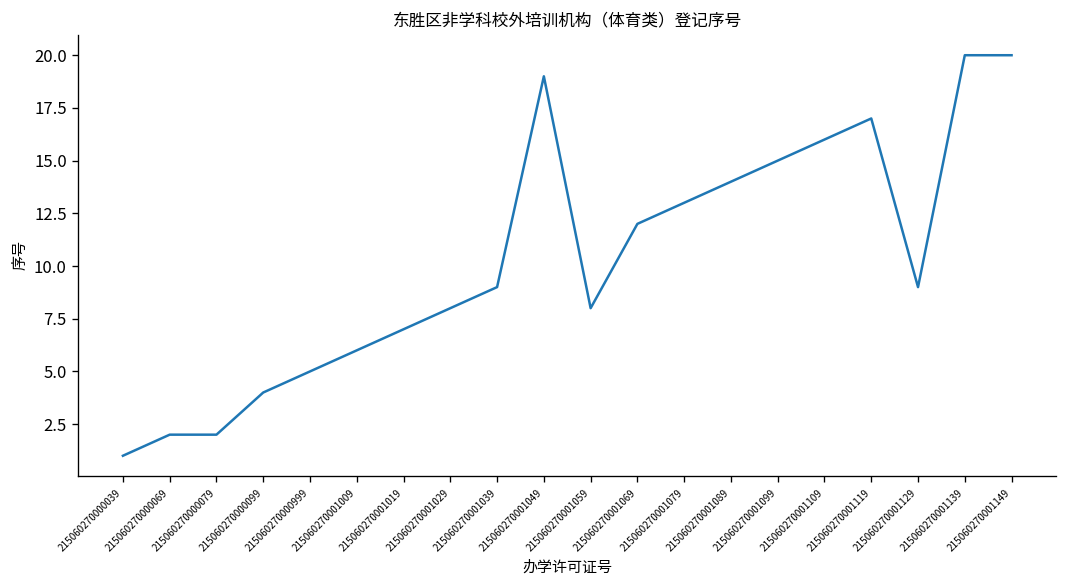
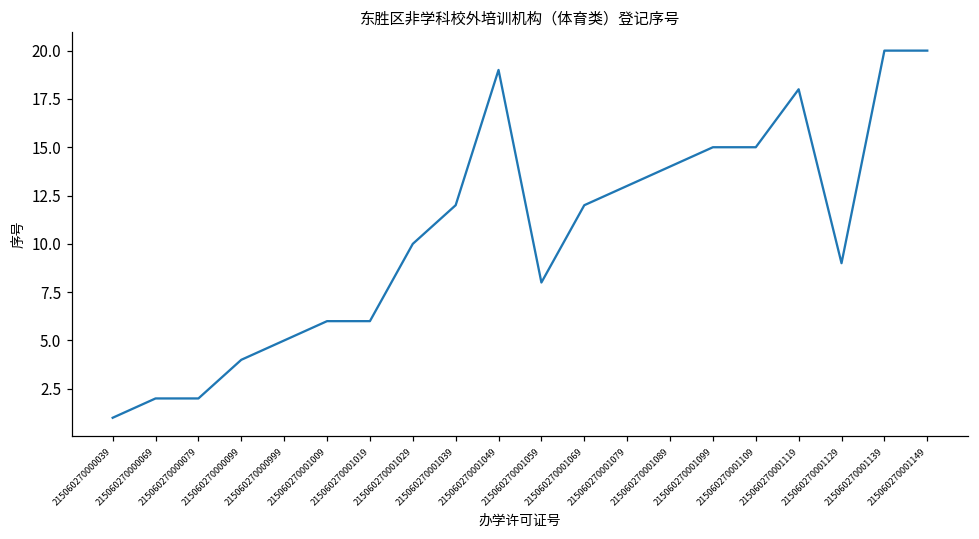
  {
    "215060270000039": 1,
    "215060270000069": 2,
    "215060270000079": 2,
    "215060270000099": 4,
    "215060270000999": 5,
    "215060270001009": 6,
-   "215060270001019": 7,
-   "215060270001029": 8,
-   "215060270001039": 9,
+   "215060270001019": 6,
+   "215060270001029": 10,
+   "215060270001039": 12,
    "215060270001049": 19,
    "215060270001059": 8,
    "215060270001069": 12,
    "215060270001079": 13,
    "215060270001089": 14,
    "215060270001099": 15,
-   "215060270001109": 16,
-   "215060270001119": 17,
+   "215060270001109": 15,
+   "215060270001119": 18,
    "215060270001129": 9,
    "215060270001139": 20,
    "215060270001149": 20
  }
